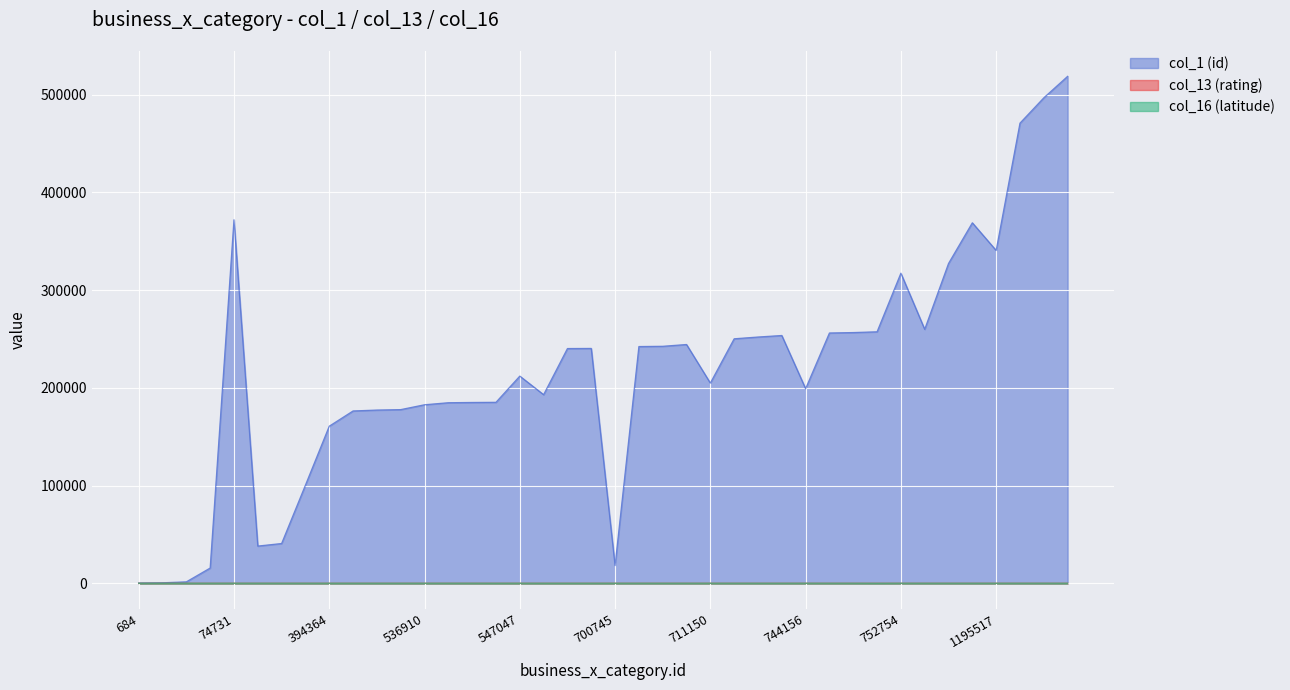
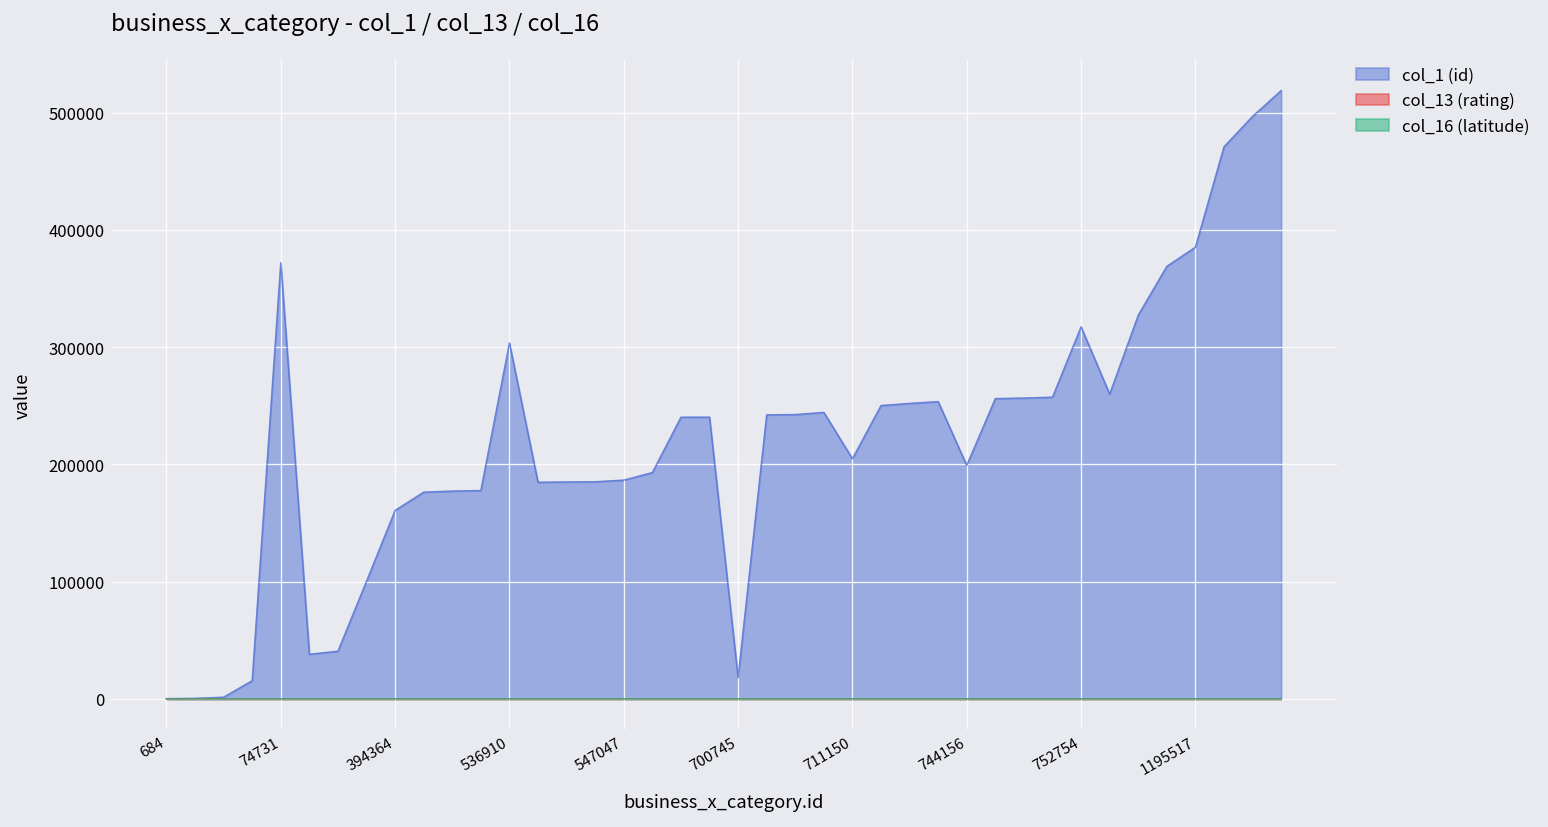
  {
    "col_1 (id)": {
      "74731": 370000,
      "394364": 160000,
-     "536910": 180000,
-     "547047": 210000,
+     "536910": 300000,
+     "547047": 190000,
      "700745": 20000,
      "711150": 200000,
      "744156": 200000,
      "752754": 320000,
-     "1195517": 340000
+     "1195517": 390000
    },
    "col_16 (latitude)": {
      "74731": 0,
      "394364": 0,
      "536910": 0,
      "547047": 0,
      "700745": 0,
      "711150": 0,
      "744156": 0,
      "752754": 0,
      "1195517": 0
    }
  }
